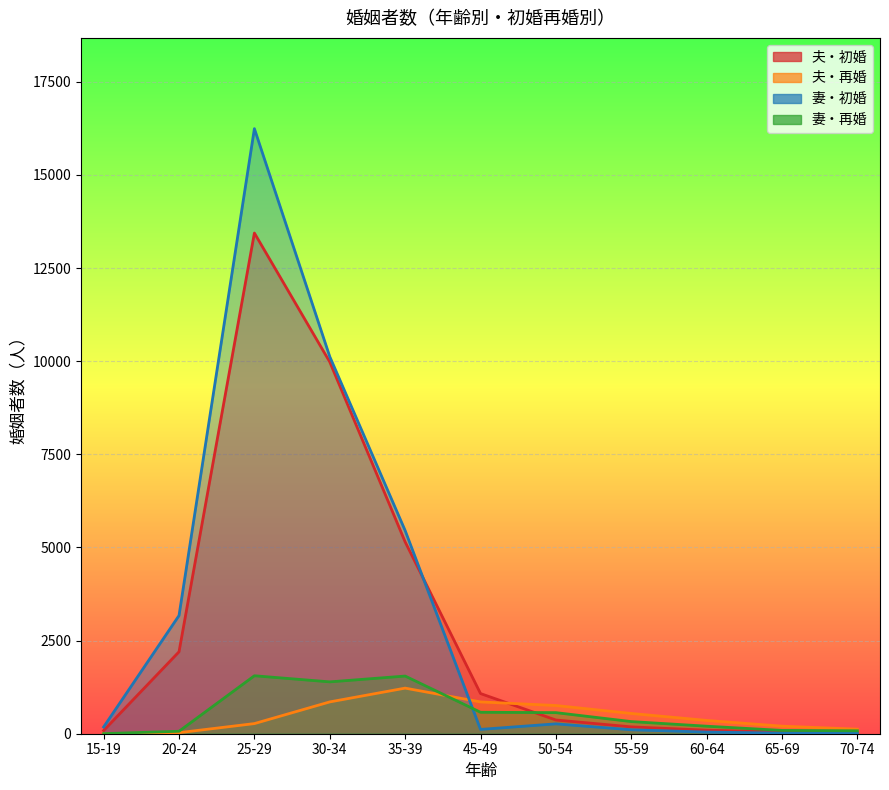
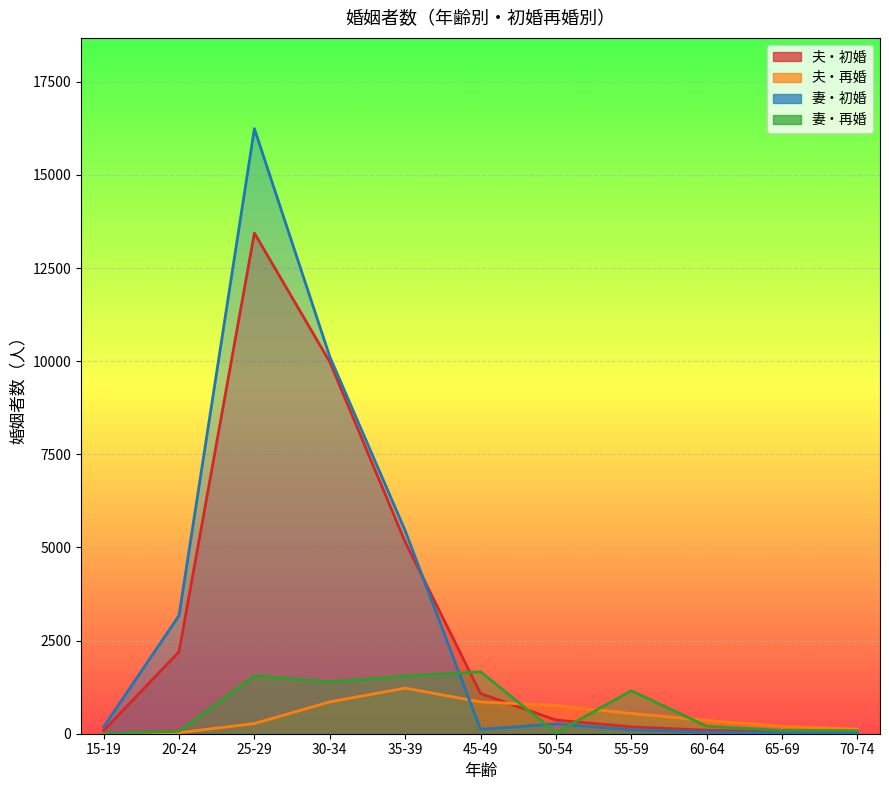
  {
    "妻・初婚": {
      "15-19": 200,
      "20-24": 3200,
      "25-29": 16200,
      "30-34": 10100,
      "35-39": 5500,
      "45-49": 100,
      "50-54": 300,
      "55-59": 100
    },
    "妻・再婚": {
      "25-29": 1600,
      "30-34": 1400,
      "35-39": 1500,
-     "45-49": 600,
-     "50-54": 600,
-     "55-59": 300,
+     "45-49": 1700,
+     "50-54": 0,
+     "55-59": 1200,
      "60-64": 200
    }
  }
